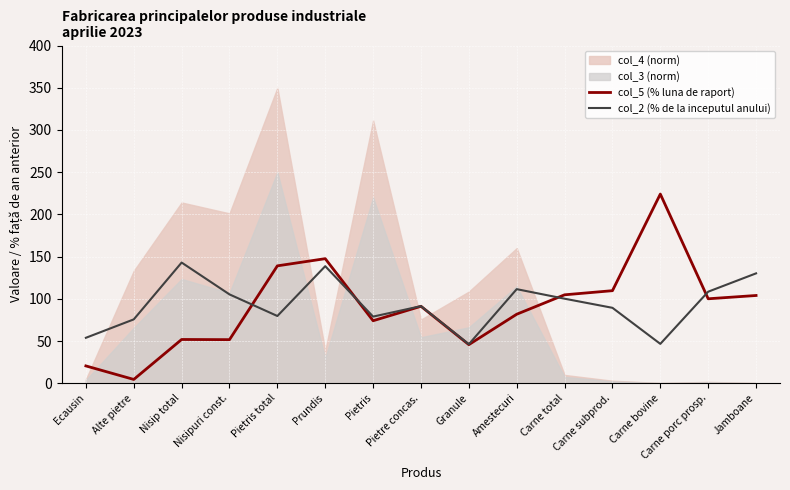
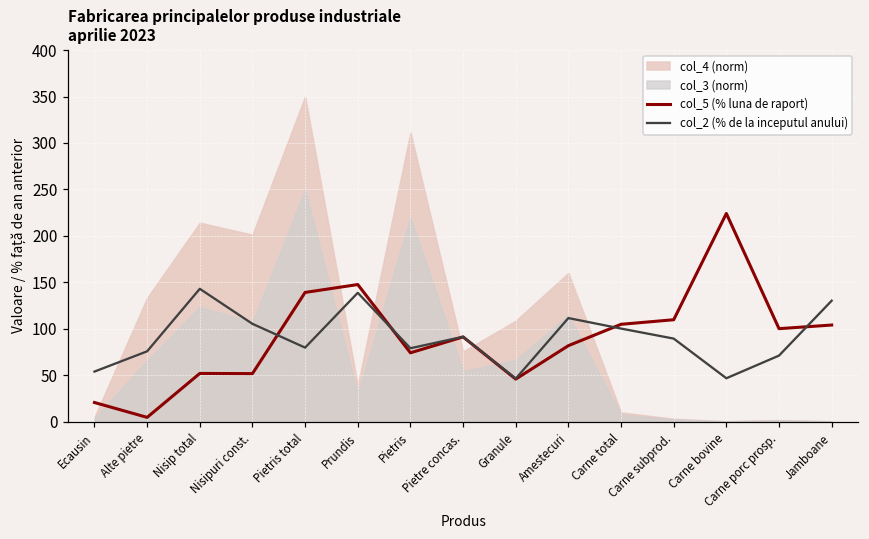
  {
    "col_5 (% luna de raport)": {
      "Ecausin": 20,
      "Alte pietre": 0,
      "Nisip total": 50,
      "Nisipuri const.": 50,
      "Pietris total": 140,
      "Prundis": 150,
      "Pietris": 70,
      "Amestecuri": 80,
      "Carne total": 100,
      "Carne subprod.": 110,
      "Carne bovine": 220,
      "Carne porc prosp.": 100,
      "Jamboane": 100
    },
    "col_2 (% de la inceputul anului)": {
      "Ecausin": 50,
      "Alte pietre": 80,
      "Nisip total": 140,
      "Pietris total": 80,
      "Prundis": 140,
      "Pietris": 80,
      "Amestecuri": 110,
      "Carne total": 100,
      "Carne subprod.": 90,
      "Carne bovine": 50,
-     "Carne porc prosp.": 110,
+     "Carne porc prosp.": 70,
      "Jamboane": 130
    }
  }
